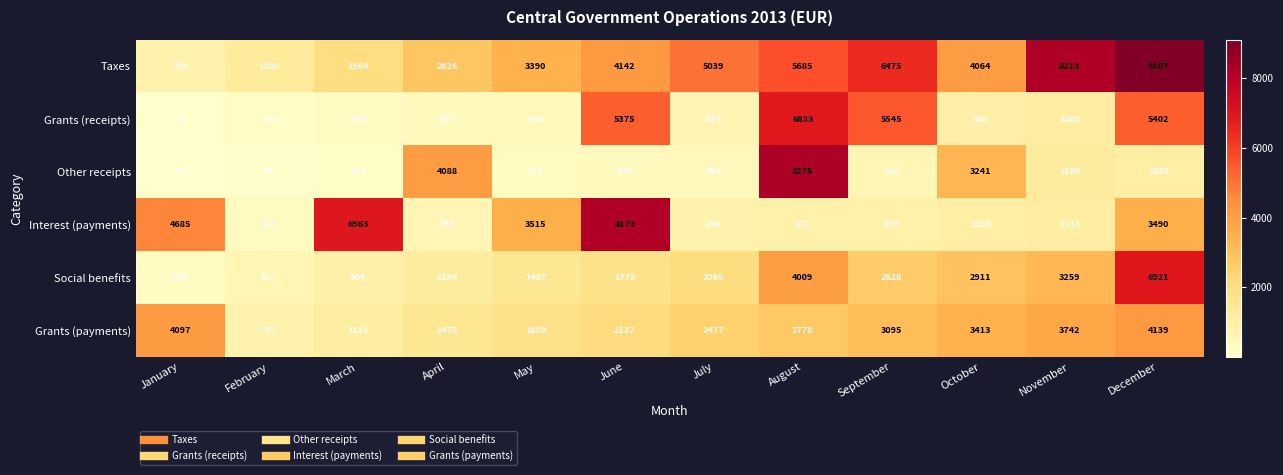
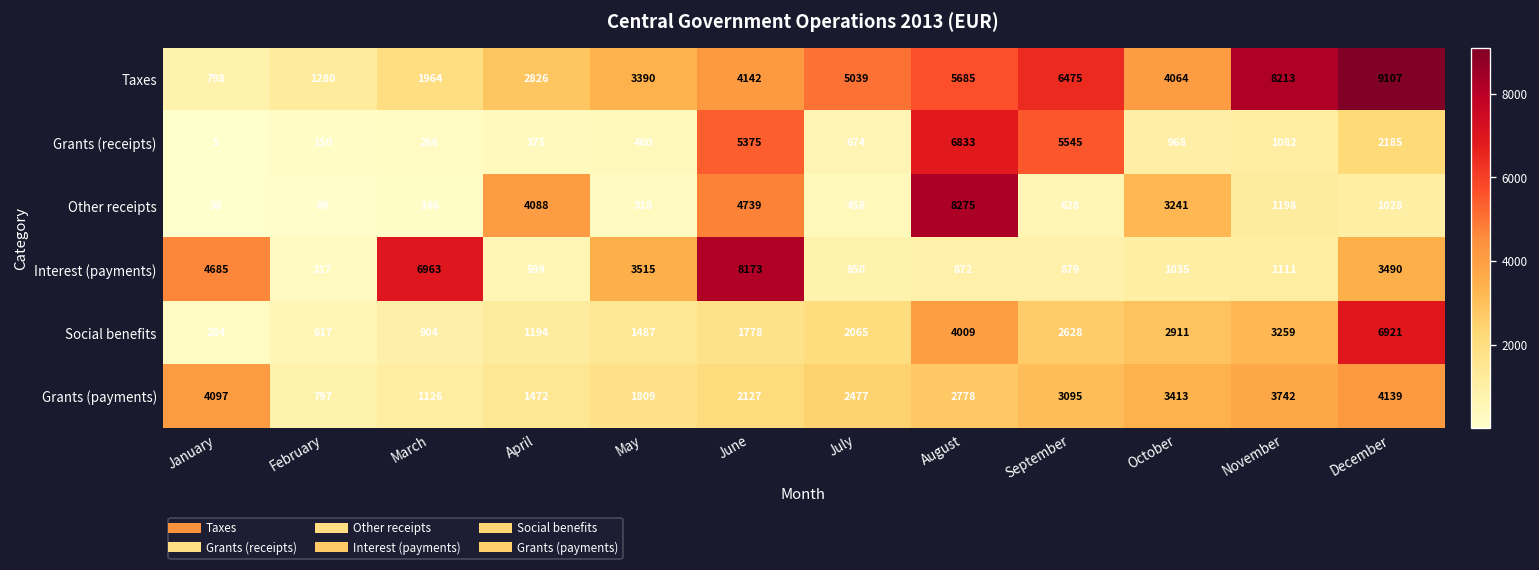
  {
    "Taxes": {
      "January": 798,
      "February": 1280,
      "March": 1964,
      "April": 2826,
      "May": 3390,
      "June": 4142,
      "July": 5039,
      "August": 5685,
      "September": 6475,
      "October": 4064,
      "November": 8213,
      "December": 9107
    },
    "Grants (receipts)": {
      "January": 5,
      "February": 150,
      "March": 266,
      "April": 375,
      "May": 460,
      "June": 5375,
      "July": 674,
      "August": 6833,
      "September": 5545,
      "October": 968,
      "November": 1082,
-     "December": 5402
+     "December": 2185
    },
    "Other receipts": {
      "January": 38,
      "February": 89,
      "March": 146,
      "April": 4088,
      "May": 318,
-     "June": 375,
+     "June": 4739,
      "July": 458,
      "August": 8275,
      "September": 628,
      "October": 3241,
      "November": 1198,
      "December": 1028
    },
    "Interest (payments)": {
      "January": 4685,
      "February": 317,
      "March": 6963,
      "April": 599,
      "May": 3515,
      "June": 8173,
      "July": 850,
      "August": 872,
      "September": 879,
      "October": 1035,
      "November": 1111,
      "December": 3490
    },
    "Social benefits": {
      "January": 284,
      "February": 617,
      "March": 904,
      "April": 1194,
      "May": 1487,
      "June": 1778,
      "July": 2065,
      "August": 4009,
      "September": 2628,
      "October": 2911,
      "November": 3259,
      "December": 6921
    },
    "Grants (payments)": {
      "January": 4097,
      "February": 797,
      "March": 1126,
      "April": 1472,
      "May": 1809,
      "June": 2127,
      "July": 2477,
      "August": 2778,
      "September": 3095,
      "October": 3413,
      "November": 3742,
      "December": 4139
    }
  }
